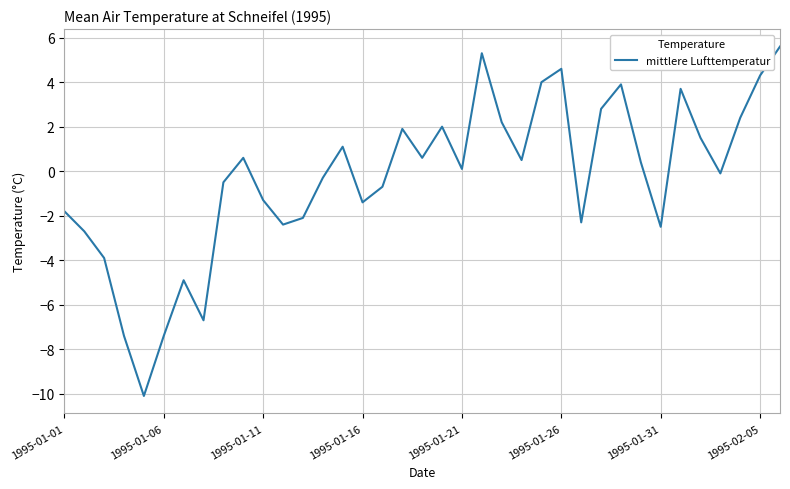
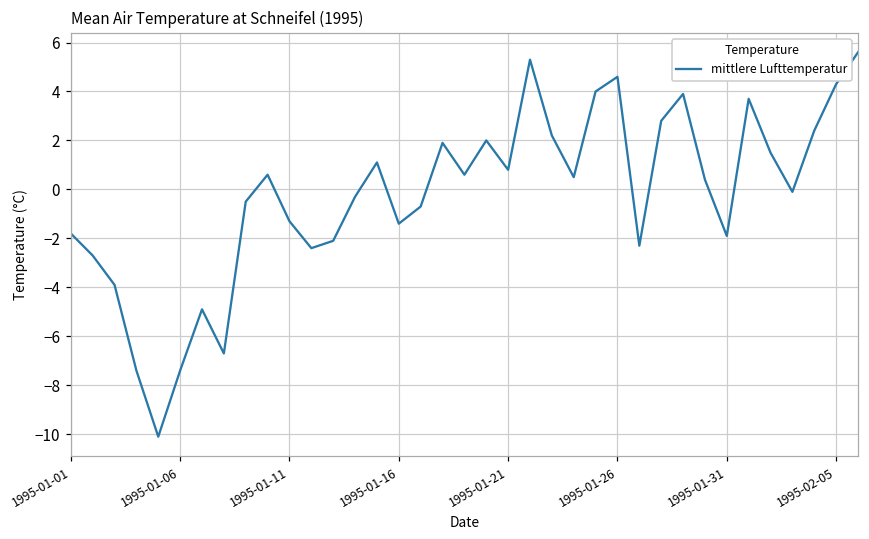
  {
    "1995-01-01": -1.8,
    "1995-01-06": -7.4,
    "1995-01-11": -1.3,
    "1995-01-16": -1.4,
-   "1995-01-21": 0.1,
+   "1995-01-21": 0.8,
    "1995-01-26": 4.6,
-   "1995-01-31": -2.5,
+   "1995-01-31": -1.9,
    "1995-02-05": 4.3
  }
